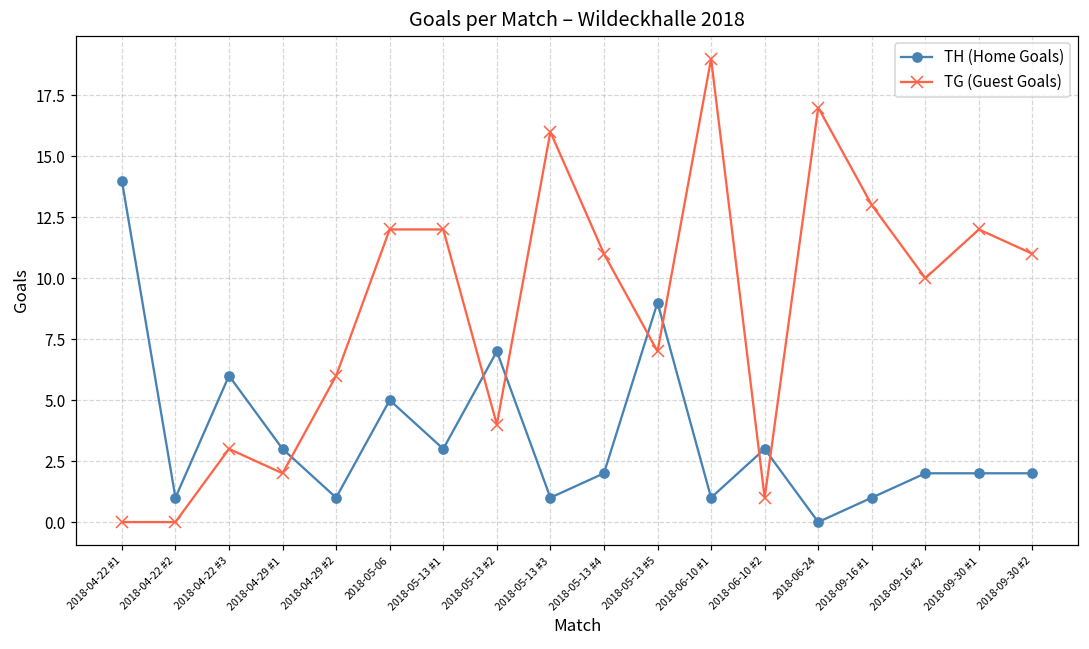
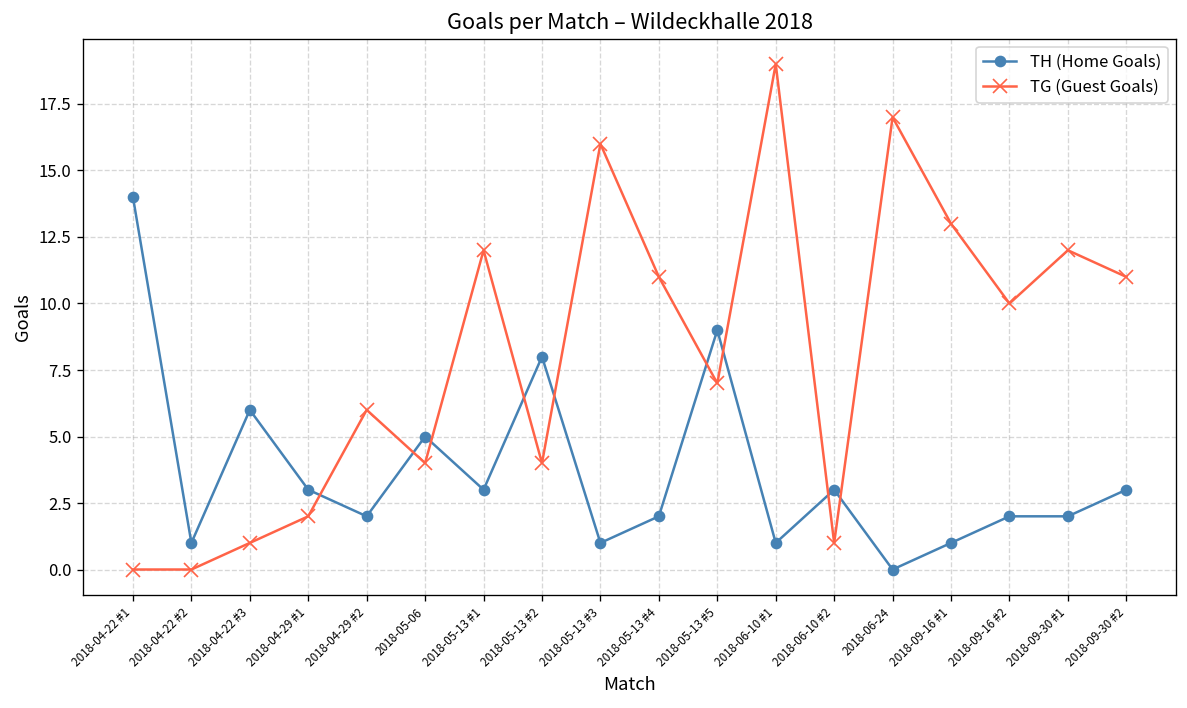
  {
    "TH (Home Goals)": {
      "2018-04-22 #1": 14,
      "2018-04-22 #2": 1,
      "2018-04-22 #3": 6,
      "2018-04-29 #1": 3,
-     "2018-04-29 #2": 1,
+     "2018-04-29 #2": 2,
      "2018-05-06": 5,
      "2018-05-13 #1": 3,
-     "2018-05-13 #2": 7,
+     "2018-05-13 #2": 8,
      "2018-05-13 #3": 1,
      "2018-05-13 #4": 2,
      "2018-05-13 #5": 9,
      "2018-06-10 #1": 1,
      "2018-06-10 #2": 3,
      "2018-06-24": 0,
      "2018-09-16 #1": 1,
      "2018-09-16 #2": 2,
      "2018-09-30 #1": 2,
-     "2018-09-30 #2": 2
+     "2018-09-30 #2": 3
    },
    "TG (Guest Goals)": {
      "2018-04-22 #1": 0,
      "2018-04-22 #2": 0,
-     "2018-04-22 #3": 3,
+     "2018-04-22 #3": 1,
      "2018-04-29 #1": 2,
      "2018-04-29 #2": 6,
-     "2018-05-06": 12,
+     "2018-05-06": 4,
      "2018-05-13 #1": 12,
      "2018-05-13 #2": 4,
      "2018-05-13 #3": 16,
      "2018-05-13 #4": 11,
      "2018-05-13 #5": 7,
      "2018-06-10 #1": 19,
      "2018-06-10 #2": 1,
      "2018-06-24": 17,
      "2018-09-16 #1": 13,
      "2018-09-16 #2": 10,
      "2018-09-30 #1": 12,
      "2018-09-30 #2": 11
    }
  }
